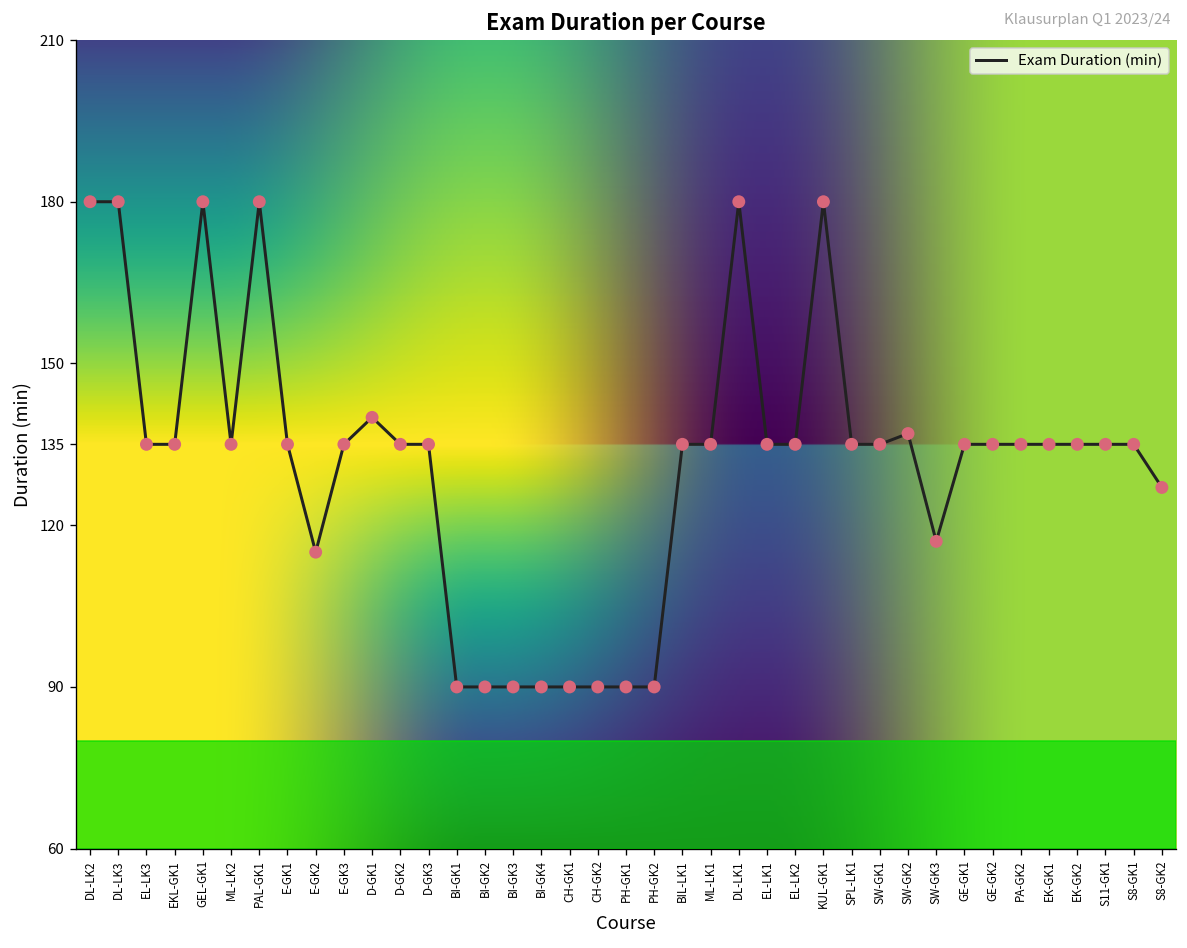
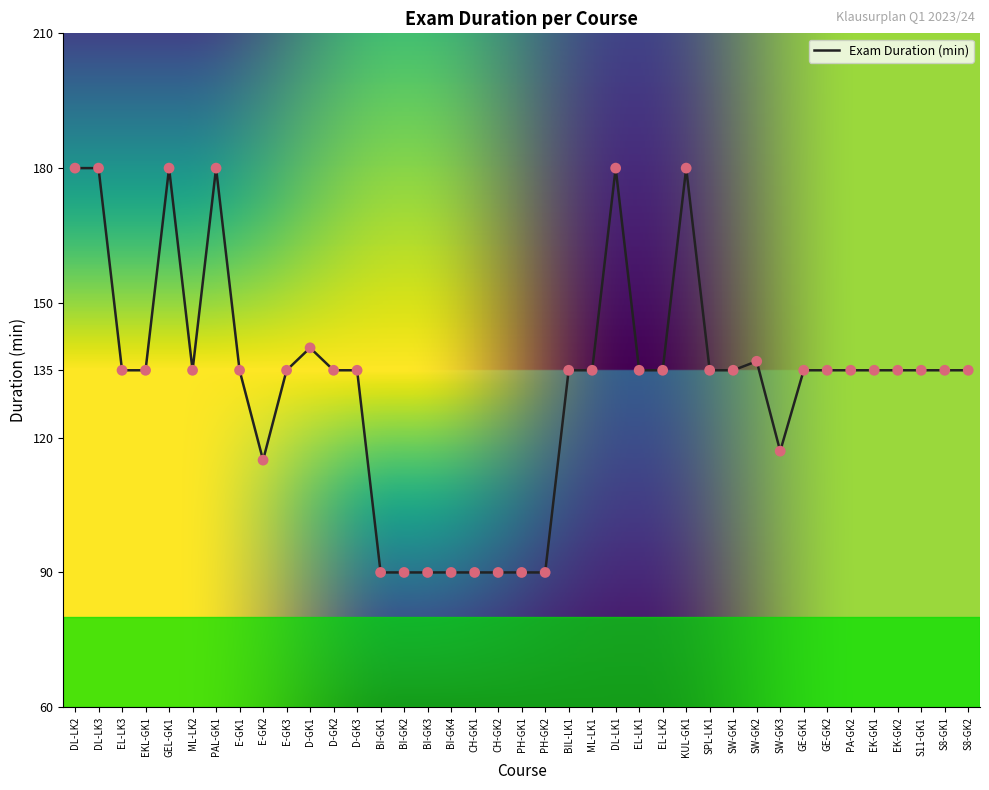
  {
    "DL-LK2": 180,
    "DL-LK3": 180,
    "EL-LK3": 135,
    "EKL-GK1": 135,
    "GEL-GK1": 180,
    "ML-LK2": 135,
    "PAL-GK1": 180,
    "E-GK1": 135,
    "E-GK2": 115,
    "E-GK3": 135,
    "D-GK1": 140,
    "D-GK2": 135,
    "D-GK3": 135,
    "BI-GK1": 90,
    "BI-GK2": 90,
    "BI-GK3": 90,
    "BI-GK4": 90,
    "CH-GK1": 90,
    "CH-GK2": 90,
    "PH-GK1": 90,
    "PH-GK2": 90,
    "BIL-LK1": 135,
    "ML-LK1": 135,
    "DL-LK1": 180,
    "EL-LK1": 135,
    "EL-LK2": 135,
    "KUL-GK1": 180,
    "SPL-LK1": 135,
    "SW-GK1": 135,
    "SW-GK2": 137,
    "SW-GK3": 117,
    "GE-GK1": 135,
    "GE-GK2": 135,
    "PA-GK2": 135,
    "EK-GK1": 135,
    "EK-GK2": 135,
    "S11-GK1": 135,
    "S8-GK1": 135,
-   "S8-GK2": 127
+   "S8-GK2": 135
  }
